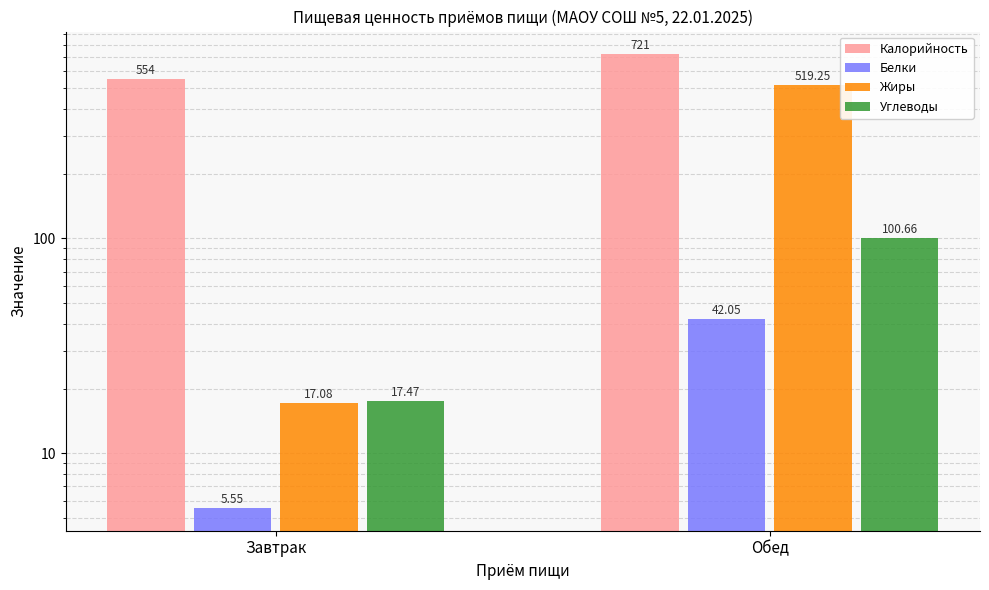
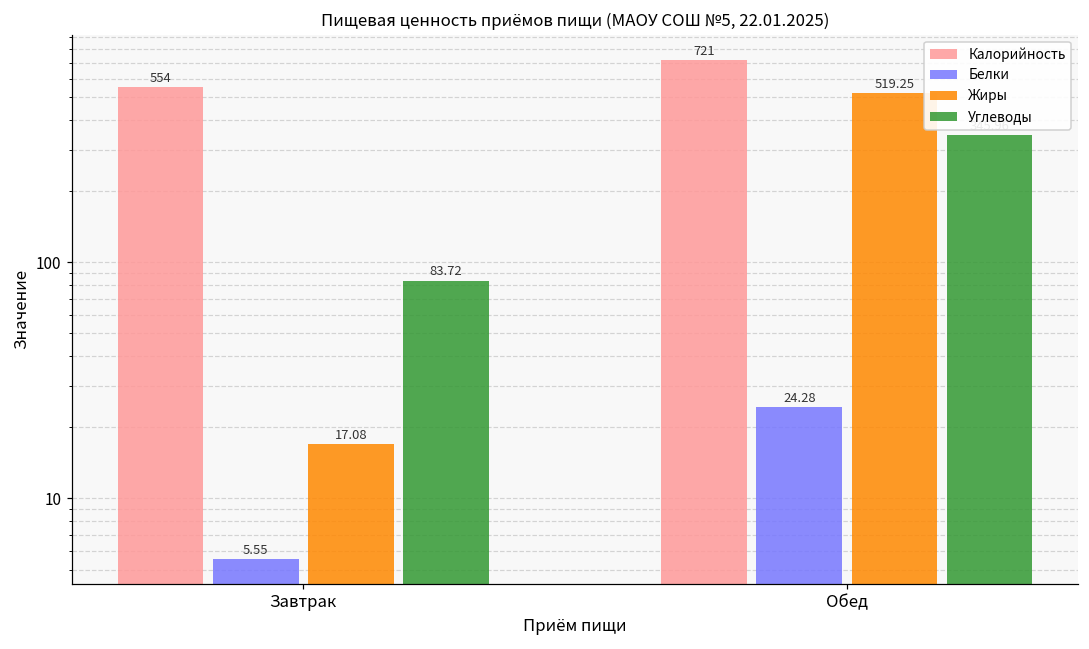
  {
    "Калорийность": {
      "Завтрак": 554,
      "Обед": 721
    },
    "Белки": {
      "Завтрак": 5.55,
-     "Обед": 42.05
+     "Обед": 24.28
    },
    "Жиры": {
      "Завтрак": 17.08,
      "Обед": 519.25
    },
    "Углеводы": {
-     "Завтрак": 17.47,
-     "Обед": 100
+     "Завтрак": 83.72,
+     "Обед": 350
    }
  }
